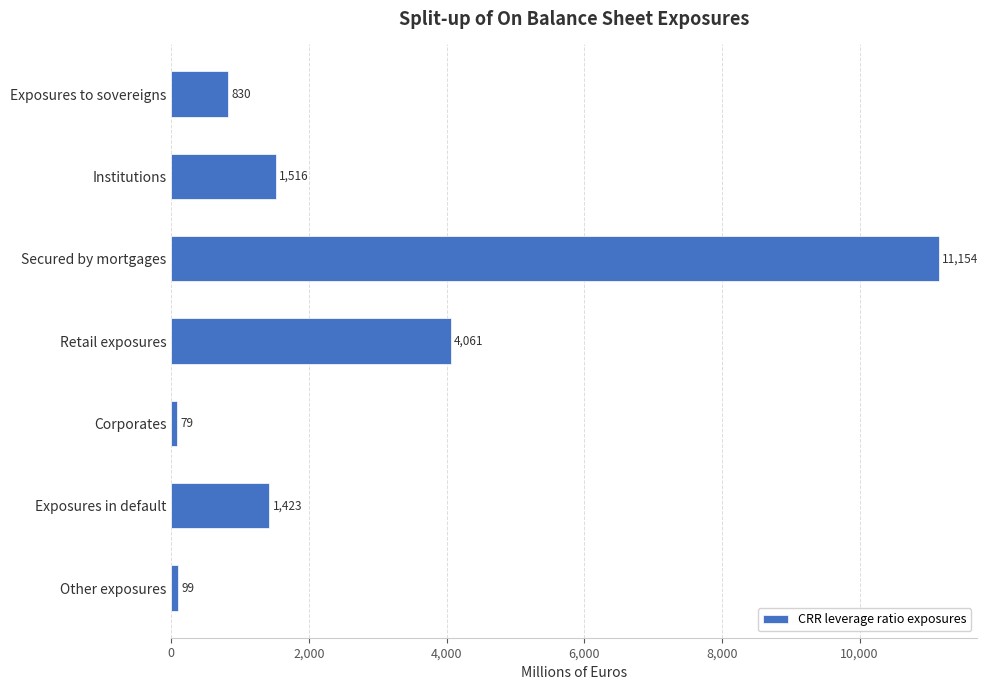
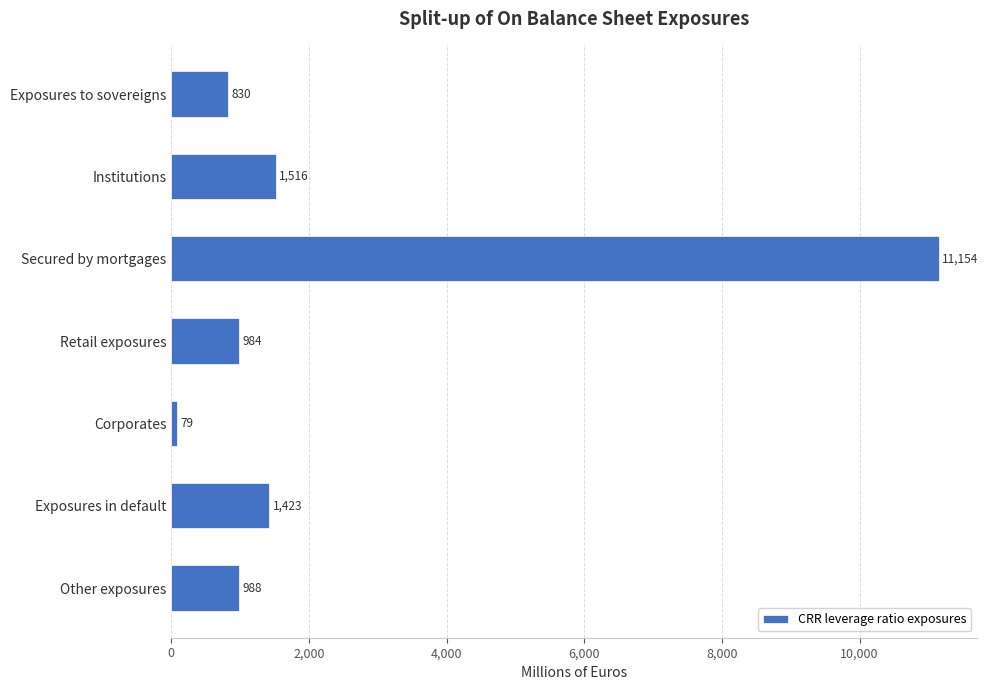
  {
    "Exposures to sovereigns": "830",
    "Institutions": "1,516",
    "Secured by mortgages": "11,154",
-   "Retail exposures": "4,061",
+   "Retail exposures": "984",
    "Corporates": "79",
    "Exposures in default": "1,423",
-   "Other exposures": "99"
+   "Other exposures": "988"
  }
